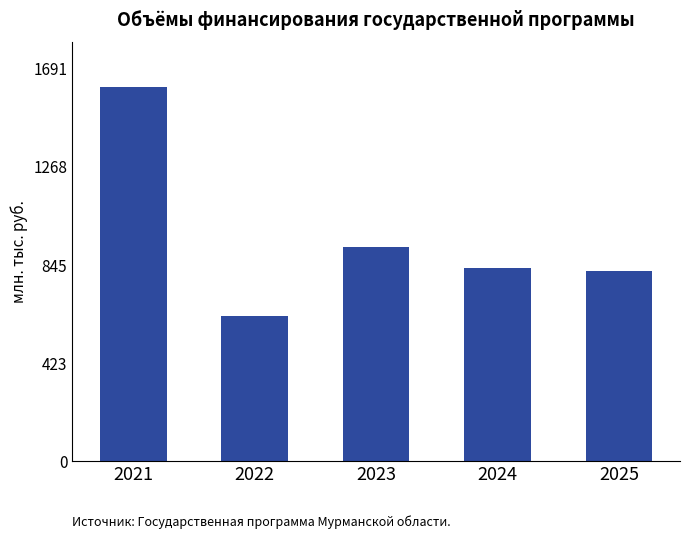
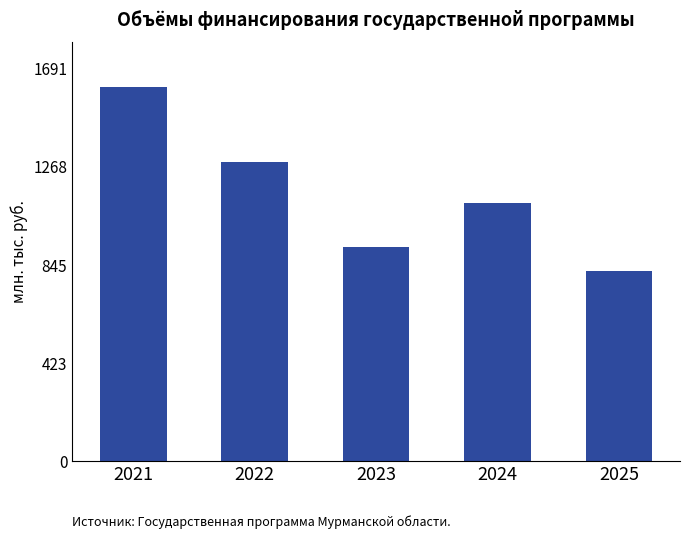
  {
    "2021": 1610,
-   "2022": 630,
+   "2022": 1290,
    "2023": 920,
-   "2024": 830,
+   "2024": 1110,
    "2025": 820
  }
